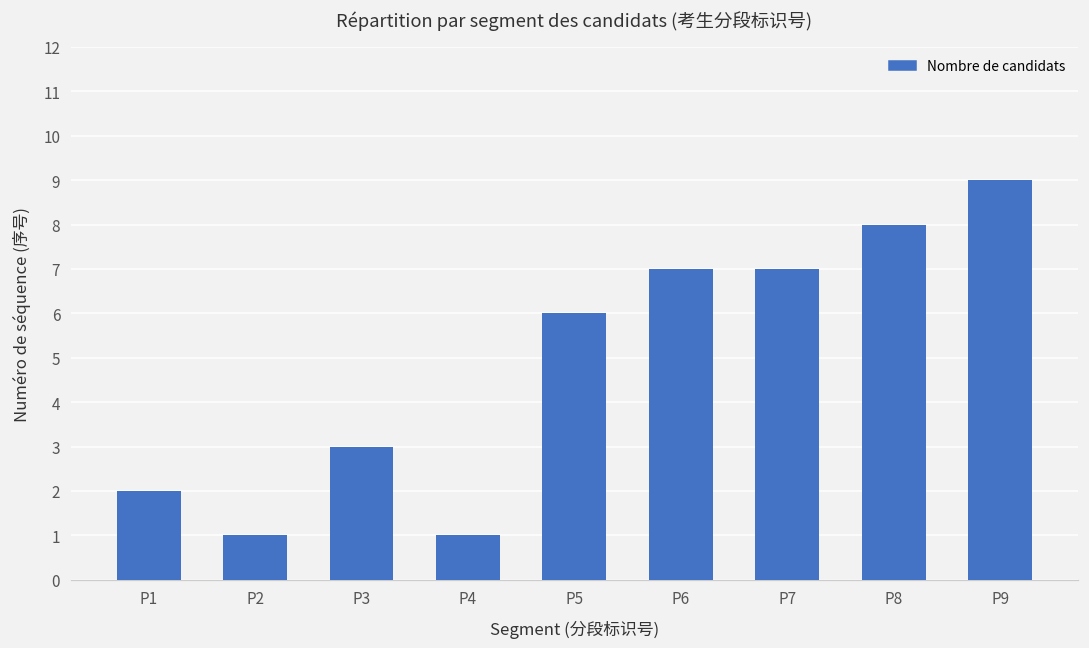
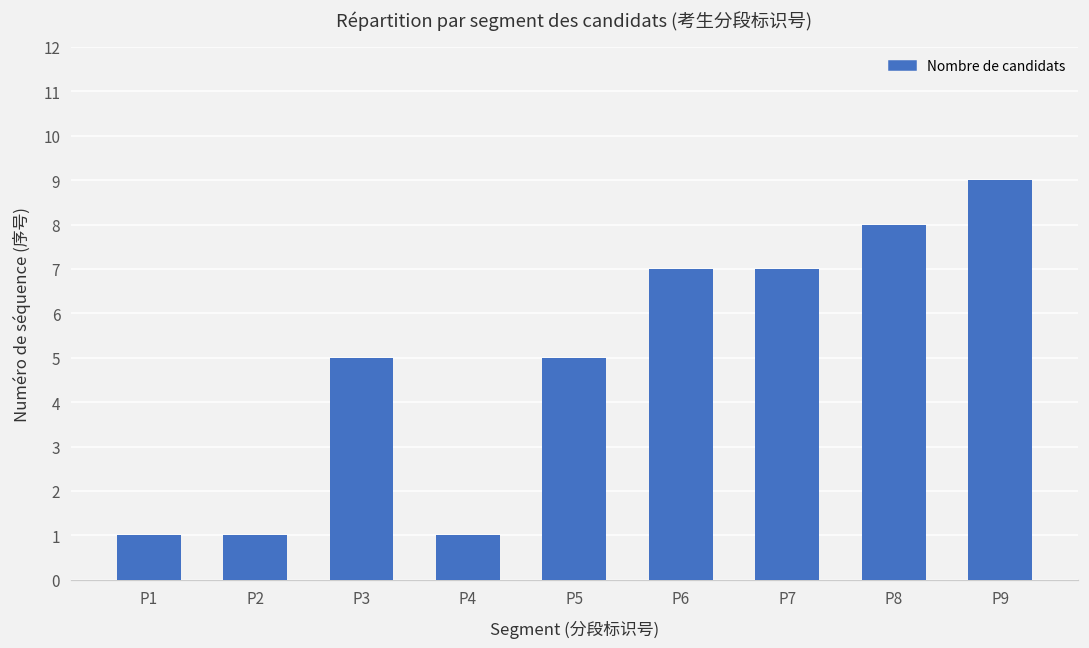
  {
-   "P1": 2,
+   "P1": 1,
    "P2": 1,
-   "P3": 3,
+   "P3": 5,
    "P4": 1,
-   "P5": 6,
+   "P5": 5,
    "P6": 7,
    "P7": 7,
    "P8": 8,
    "P9": 9
  }
